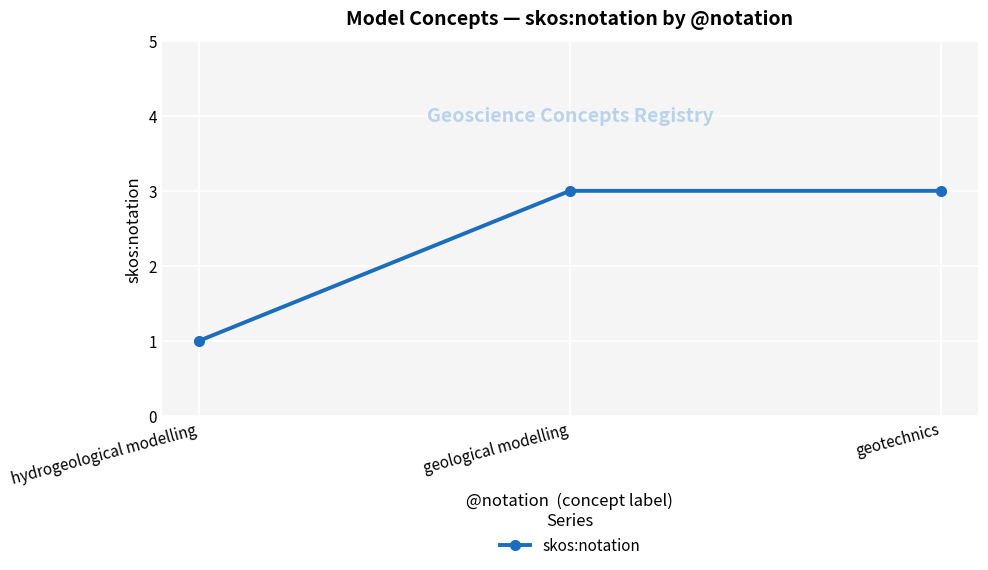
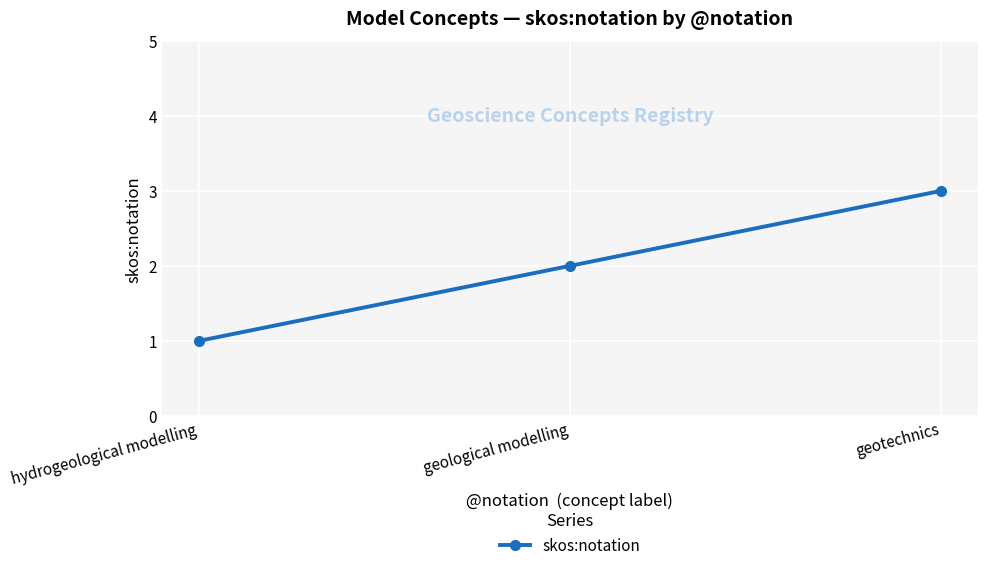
  {
    "hydrogeological modelling": 1,
-   "geological modelling": 3,
+   "geological modelling": 2,
    "geotechnics": 3
  }
